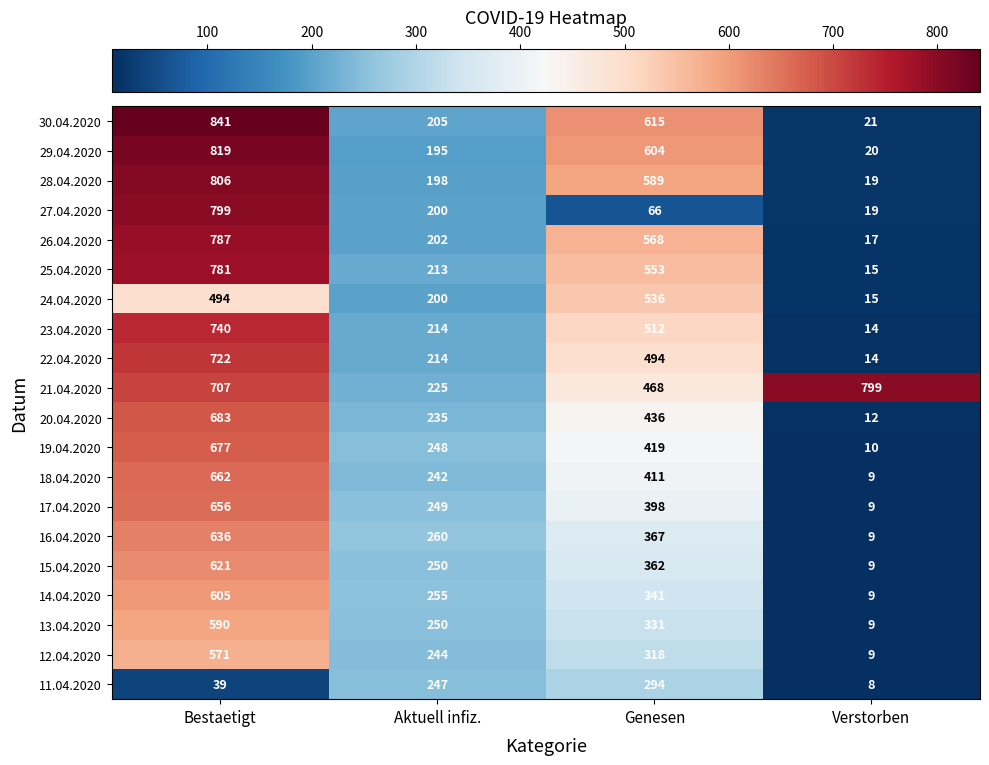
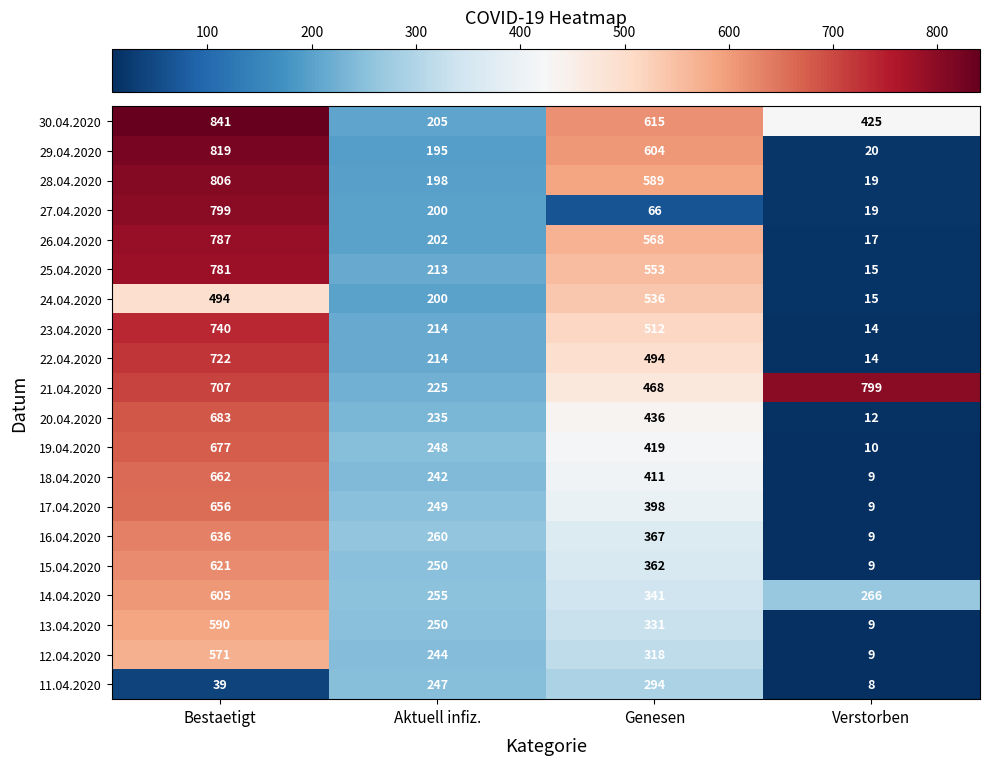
  {
    "30.04.2020": {
      "Bestaetigt": 841,
      "Aktuell infiz.": 205,
      "Genesen": 615,
-     "Verstorben": 21
+     "Verstorben": 425
    },
    "29.04.2020": {
      "Bestaetigt": 819,
      "Aktuell infiz.": 195,
      "Genesen": 604,
      "Verstorben": 20
    },
    "28.04.2020": {
      "Bestaetigt": 806,
      "Aktuell infiz.": 198,
      "Genesen": 589,
      "Verstorben": 19
    },
    "27.04.2020": {
      "Bestaetigt": 799,
      "Aktuell infiz.": 200,
      "Genesen": 66,
      "Verstorben": 19
    },
    "26.04.2020": {
      "Bestaetigt": 787,
      "Aktuell infiz.": 202,
      "Genesen": 568,
      "Verstorben": 17
    },
    "25.04.2020": {
      "Bestaetigt": 781,
      "Aktuell infiz.": 213,
      "Genesen": 553,
      "Verstorben": 15
    },
    "24.04.2020": {
      "Bestaetigt": 494,
      "Aktuell infiz.": 200,
      "Genesen": 536,
      "Verstorben": 15
    },
    "23.04.2020": {
      "Bestaetigt": 740,
      "Aktuell infiz.": 214,
      "Genesen": 512,
      "Verstorben": 14
    },
    "22.04.2020": {
      "Bestaetigt": 722,
      "Aktuell infiz.": 214,
      "Genesen": 494,
      "Verstorben": 14
    },
    "21.04.2020": {
      "Bestaetigt": 707,
      "Aktuell infiz.": 225,
      "Genesen": 468,
      "Verstorben": 799
    },
    "20.04.2020": {
      "Bestaetigt": 683,
      "Aktuell infiz.": 235,
      "Genesen": 436,
      "Verstorben": 12
    },
    "19.04.2020": {
      "Bestaetigt": 677,
      "Aktuell infiz.": 248,
      "Genesen": 419,
      "Verstorben": 10
    },
    "18.04.2020": {
      "Bestaetigt": 662,
      "Aktuell infiz.": 242,
      "Genesen": 411,
      "Verstorben": 9
    },
    "17.04.2020": {
      "Bestaetigt": 656,
      "Aktuell infiz.": 249,
      "Genesen": 398,
      "Verstorben": 9
    },
    "16.04.2020": {
      "Bestaetigt": 636,
      "Aktuell infiz.": 260,
      "Genesen": 367,
      "Verstorben": 9
    },
    "15.04.2020": {
      "Bestaetigt": 621,
      "Aktuell infiz.": 250,
      "Genesen": 362,
      "Verstorben": 9
    },
    "14.04.2020": {
      "Bestaetigt": 605,
      "Aktuell infiz.": 255,
-     "Verstorben": 9
+     "Verstorben": 266
    },
    "13.04.2020": {
      "Bestaetigt": 590,
      "Aktuell infiz.": 250,
      "Genesen": 331,
      "Verstorben": 9
    },
    "12.04.2020": {
      "Bestaetigt": 571,
      "Aktuell infiz.": 244,
      "Genesen": 318,
      "Verstorben": 9
    },
    "11.04.2020": {
      "Bestaetigt": 39,
      "Aktuell infiz.": 247,
      "Genesen": 294,
      "Verstorben": 8
    }
  }
